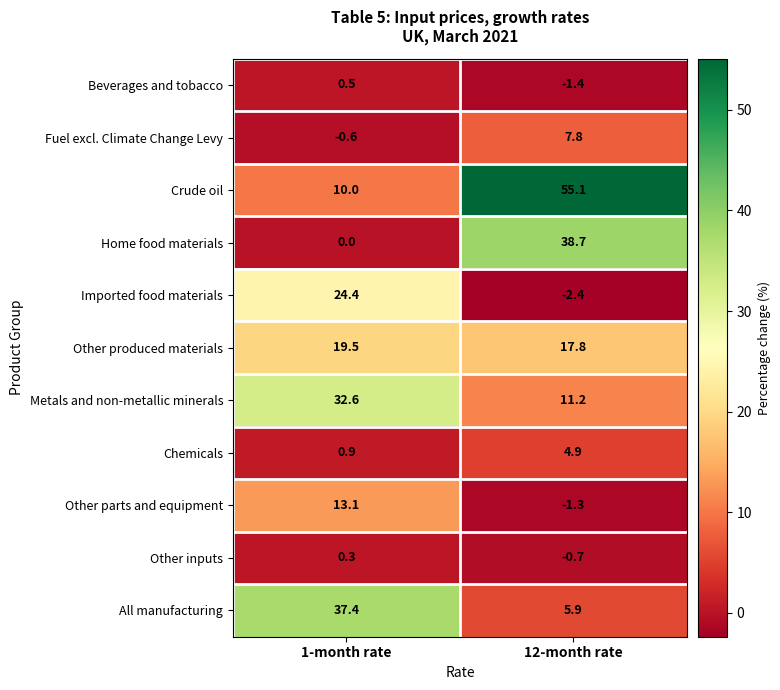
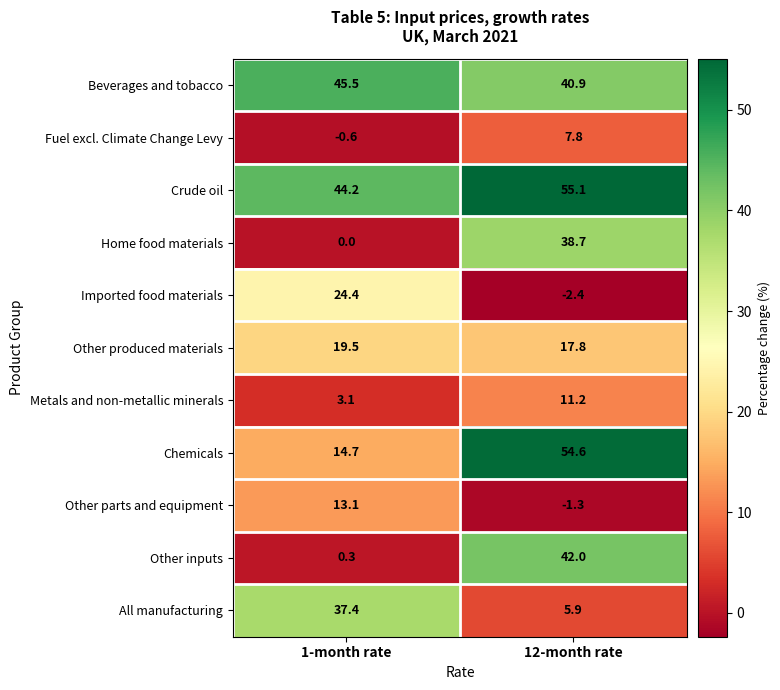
  {
    "Beverages and tobacco": {
-     "1-month rate": 0.5,
-     "12-month rate": -1.4
+     "1-month rate": 45.5,
+     "12-month rate": 40.9
    },
    "Fuel excl. Climate Change Levy": {
      "1-month rate": -0.6,
      "12-month rate": 7.8
    },
    "Crude oil": {
-     "1-month rate": 10.0,
+     "1-month rate": 44.2,
      "12-month rate": 55.1
    },
    "Home food materials": {
      "1-month rate": 0.0,
      "12-month rate": 38.7
    },
    "Imported food materials": {
      "1-month rate": 24.4,
      "12-month rate": -2.4
    },
    "Other produced materials": {
      "1-month rate": 19.5,
      "12-month rate": 17.8
    },
    "Metals and non-metallic minerals": {
-     "1-month rate": 32.6,
+     "1-month rate": 3.1,
      "12-month rate": 11.2
    },
    "Chemicals": {
-     "1-month rate": 0.9,
-     "12-month rate": 4.9
+     "1-month rate": 14.7,
+     "12-month rate": 54.6
    },
    "Other parts and equipment": {
      "1-month rate": 13.1,
      "12-month rate": -1.3
    },
    "Other inputs": {
      "1-month rate": 0.3,
-     "12-month rate": -0.7
+     "12-month rate": 42.0
    },
    "All manufacturing": {
      "1-month rate": 37.4,
      "12-month rate": 5.9
    }
  }
